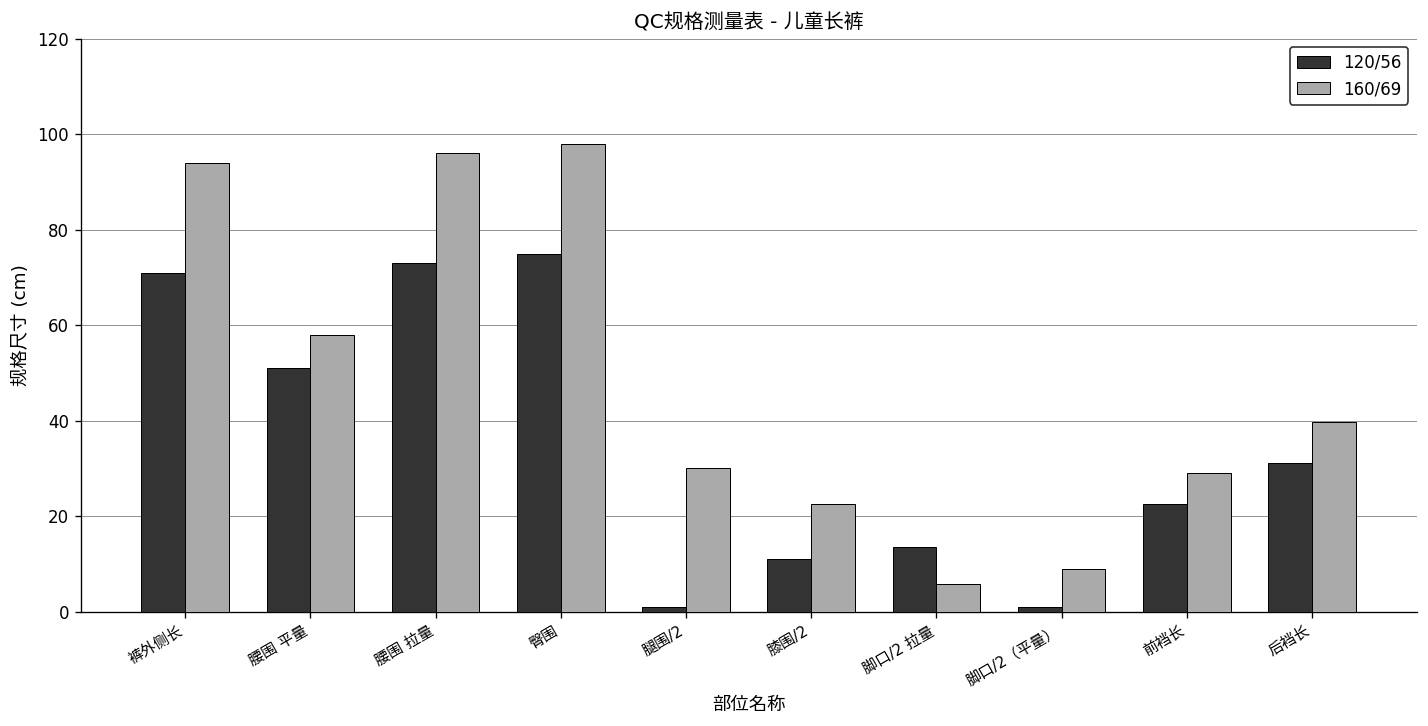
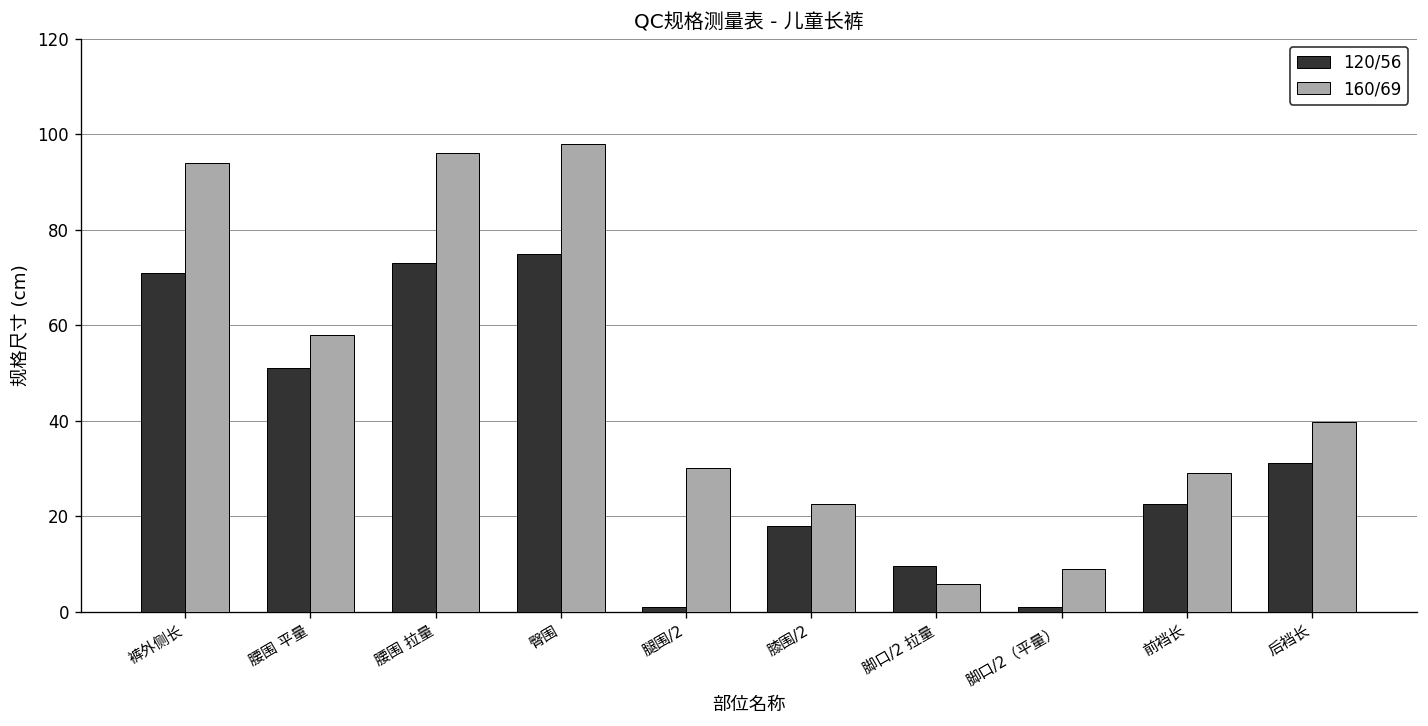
  {
    "120/56": {
      "裤外侧长": 71,
      "腰围 平量": 51,
      "腰围 拉量": 73,
      "臀围": 75,
      "腿围/2": 1,
-     "膝围/2": 11,
-     "脚口/2 拉量": 14,
+     "膝围/2": 18,
+     "脚口/2 拉量": 10,
      "脚口/2（平量）": 1,
      "前裆长": 23,
      "后裆长": 31
    },
    "160/69": {
      "裤外侧长": 94,
      "腰围 平量": 58,
      "腰围 拉量": 96,
      "臀围": 98,
      "腿围/2": 30,
      "膝围/2": 23,
      "脚口/2 拉量": 6,
      "脚口/2（平量）": 9,
      "前裆长": 29,
      "后裆长": 40
    }
  }
